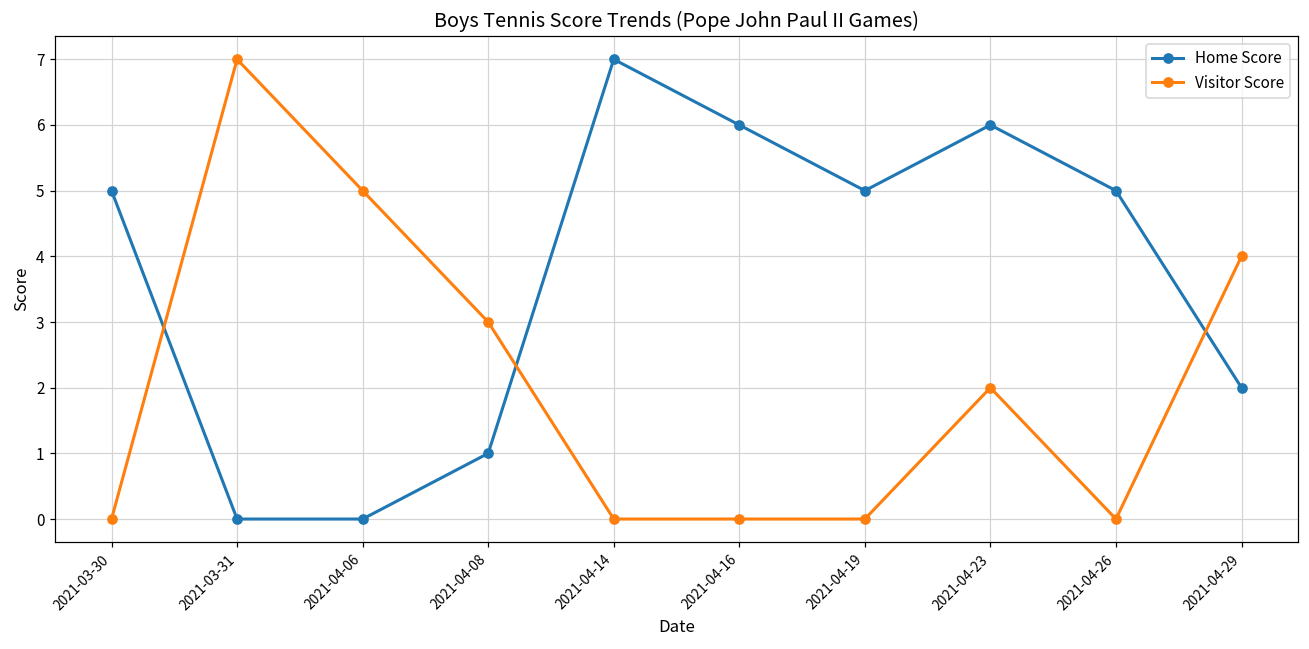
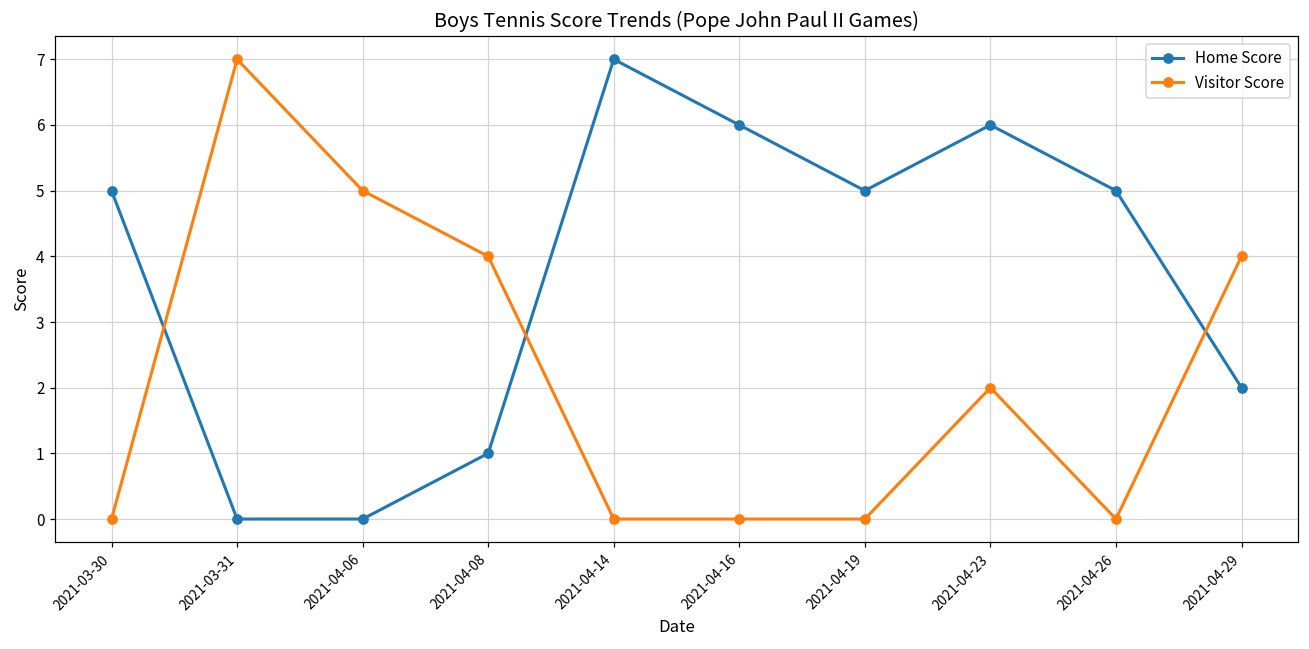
  {
    "Home Score": {
      "2021-03-30": 5,
      "2021-03-31": 0,
      "2021-04-06": 0,
      "2021-04-08": 1,
      "2021-04-14": 7,
      "2021-04-16": 6,
      "2021-04-19": 5,
      "2021-04-23": 6,
      "2021-04-26": 5,
      "2021-04-29": 2
    },
    "Visitor Score": {
      "2021-03-30": 0,
      "2021-03-31": 7,
      "2021-04-06": 5,
-     "2021-04-08": 3,
+     "2021-04-08": 4,
      "2021-04-14": 0,
      "2021-04-16": 0,
      "2021-04-19": 0,
      "2021-04-23": 2,
      "2021-04-26": 0,
      "2021-04-29": 4
    }
  }
